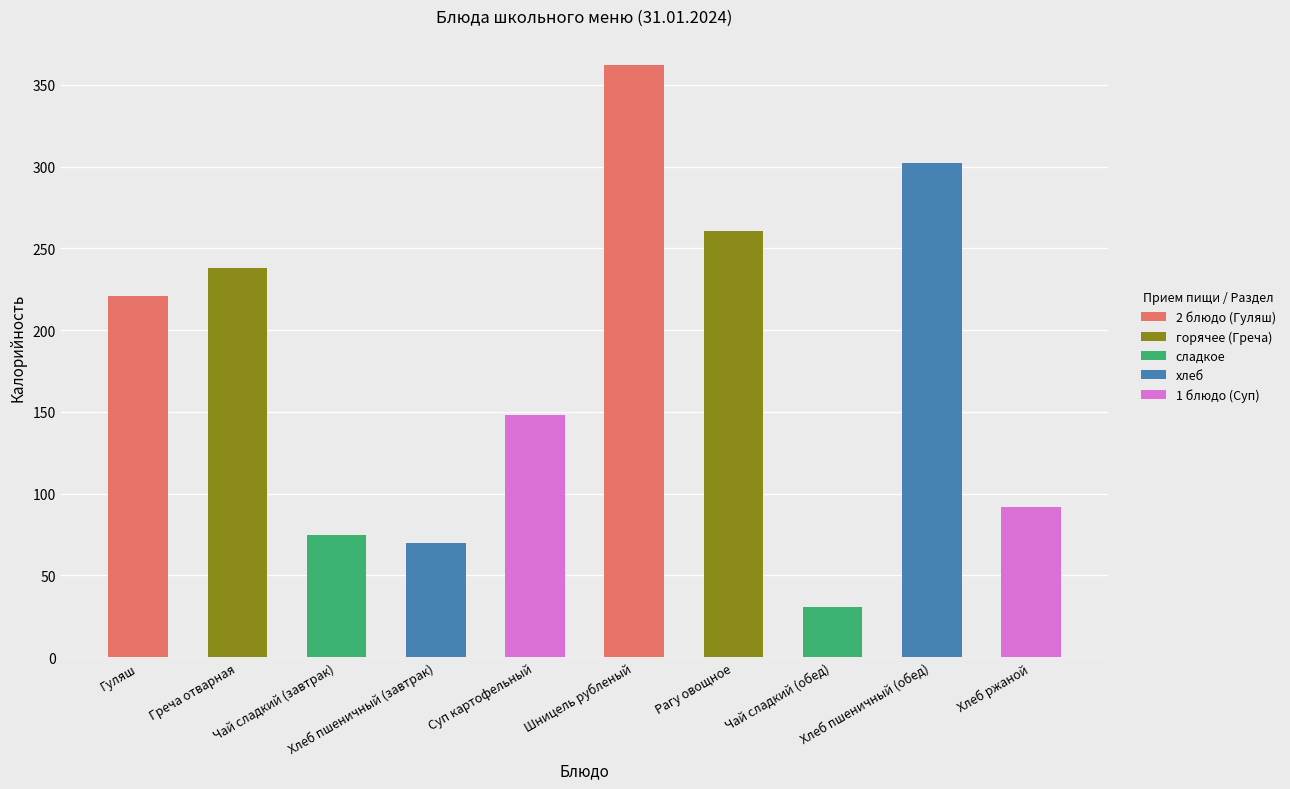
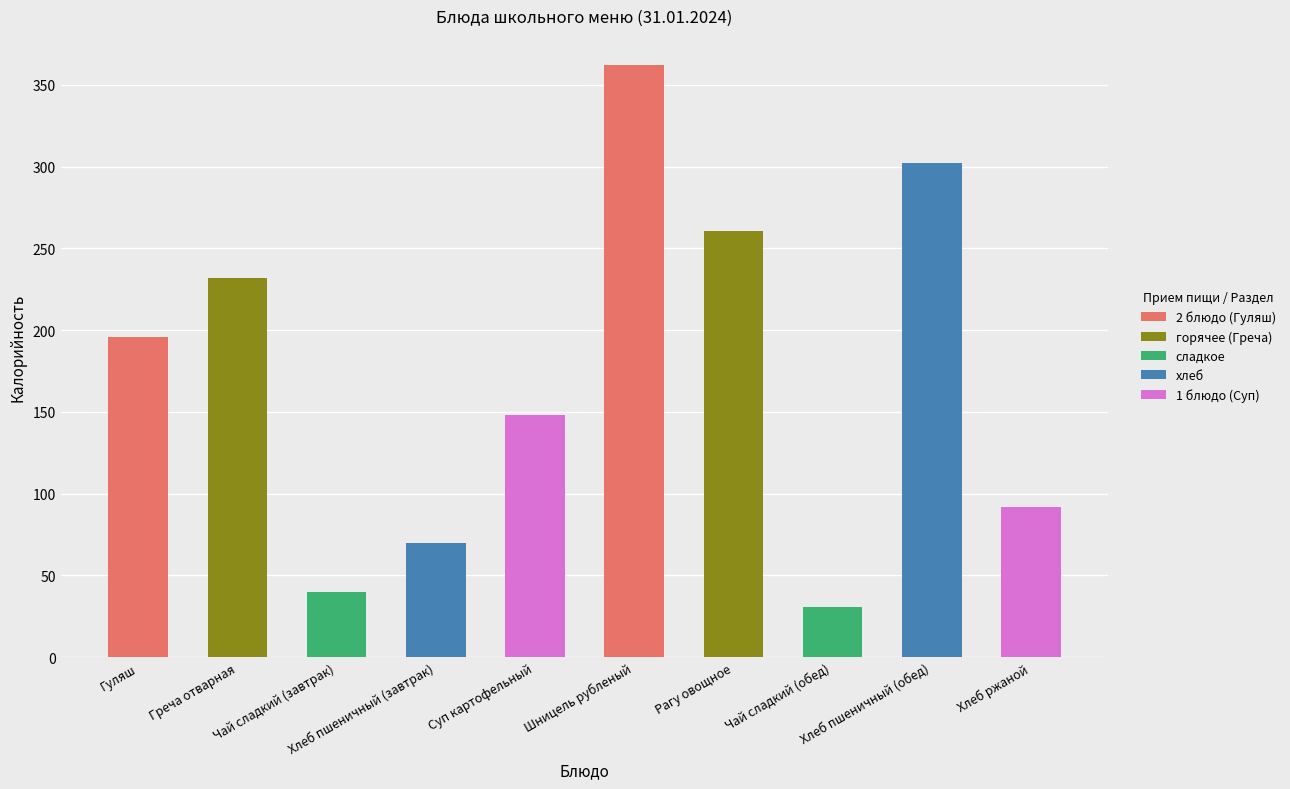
  {
-   "Гуляш": 221,
-   "Греча отварная": 238,
-   "Чай сладкий (завтрак)": 75,
+   "Гуляш": 196,
+   "Греча отварная": 232,
+   "Чай сладкий (завтрак)": 40,
    "Хлеб пшеничный (завтрак)": 70,
    "Суп картофельный": 148,
    "Шницель рубленый": 362,
    "Рагу овощное": 260,
    "Чай сладкий (обед)": 31,
    "Хлеб пшеничный (обед)": 302,
    "Хлеб ржаной": 92
  }
